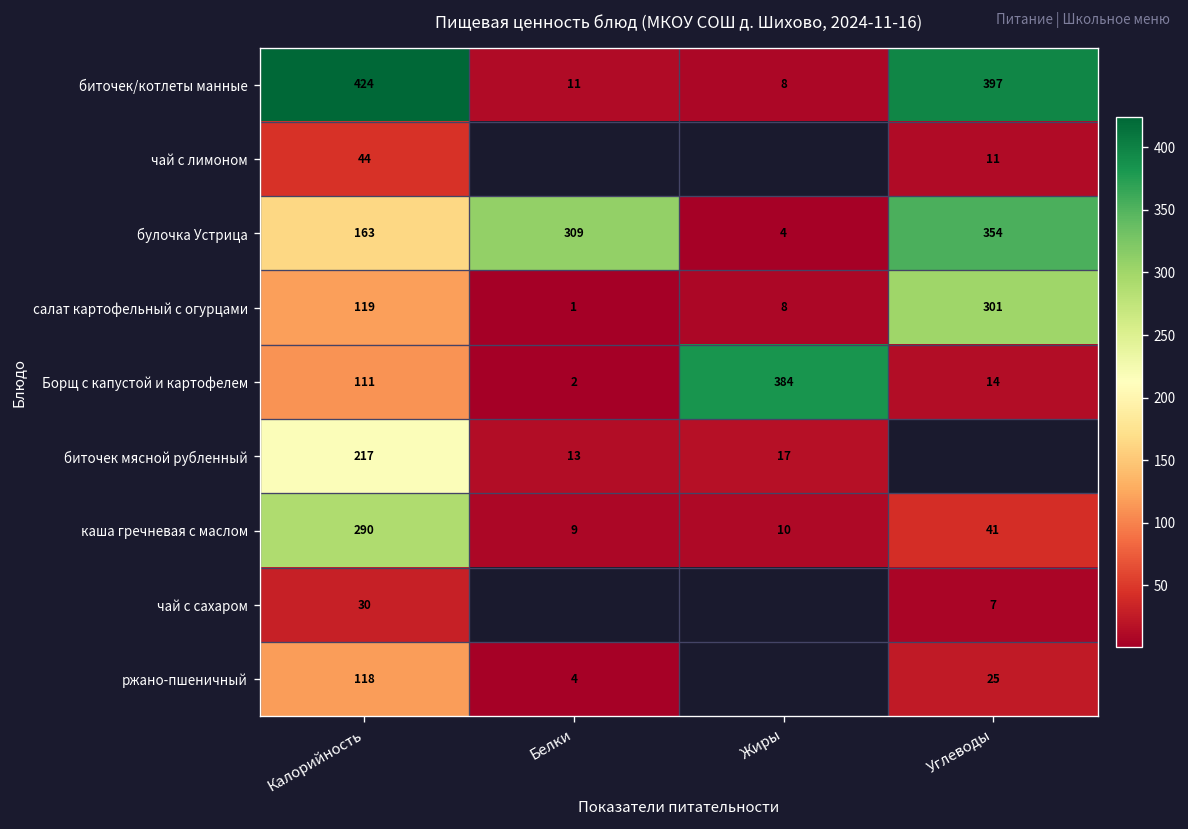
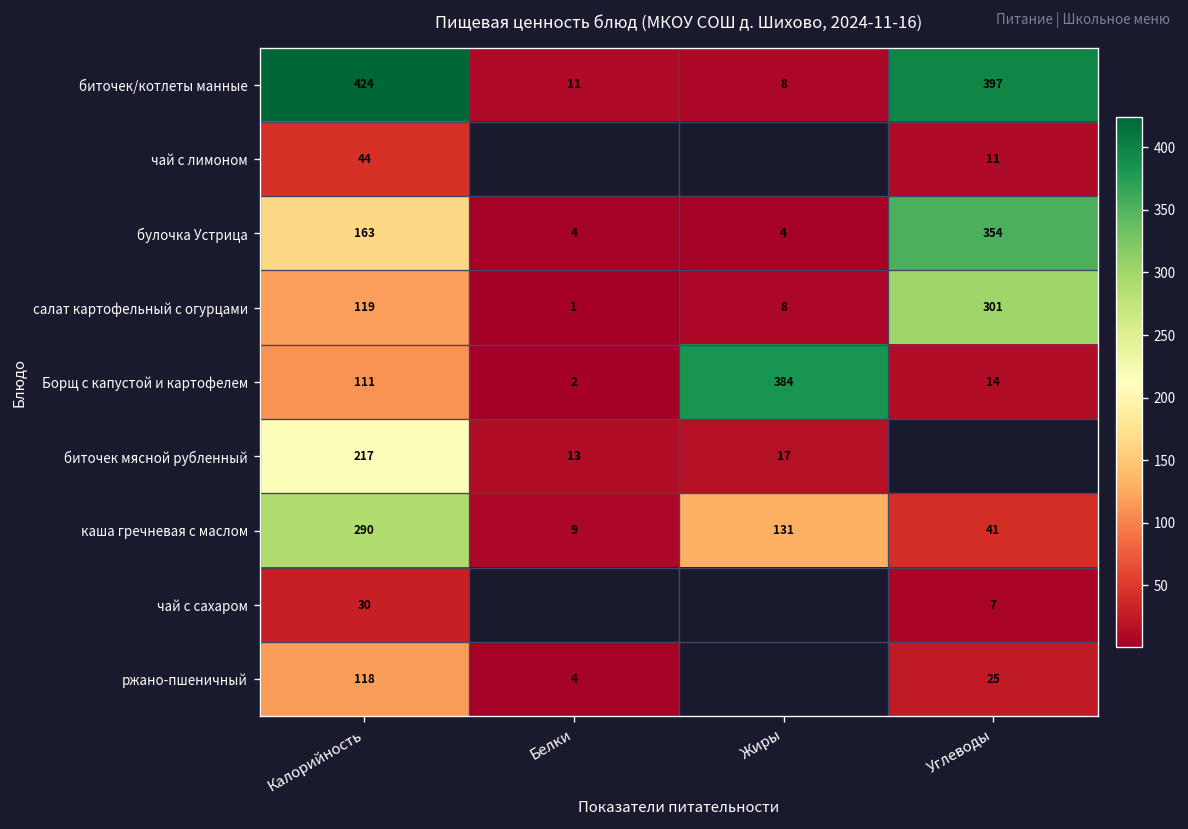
  {
    "биточек/котлеты манные": {
      "Калорийность": 424,
      "Белки": 11,
      "Жиры": 8,
      "Углеводы": 397
    },
    "чай с лимоном": {
      "Калорийность": 44,
      "Углеводы": 11
    },
    "булочка Устрица": {
      "Калорийность": 163,
-     "Белки": 309,
+     "Белки": 4,
      "Жиры": 4,
      "Углеводы": 354
    },
    "салат картофельный с огурцами": {
      "Калорийность": 119,
      "Белки": 1,
      "Жиры": 8,
      "Углеводы": 301
    },
    "Борщ с капустой и картофелем": {
      "Калорийность": 111,
      "Белки": 2,
      "Жиры": 384,
      "Углеводы": 14
    },
    "биточек мясной рубленный": {
      "Калорийность": 217,
      "Белки": 13,
      "Жиры": 17
    },
    "каша гречневая с маслом": {
      "Калорийность": 290,
      "Белки": 9,
-     "Жиры": 10,
+     "Жиры": 131,
      "Углеводы": 41
    },
    "чай с сахаром": {
      "Калорийность": 30,
      "Углеводы": 7
    },
    "ржано-пшеничный": {
      "Калорийность": 118,
      "Белки": 4,
      "Углеводы": 25
    }
  }
